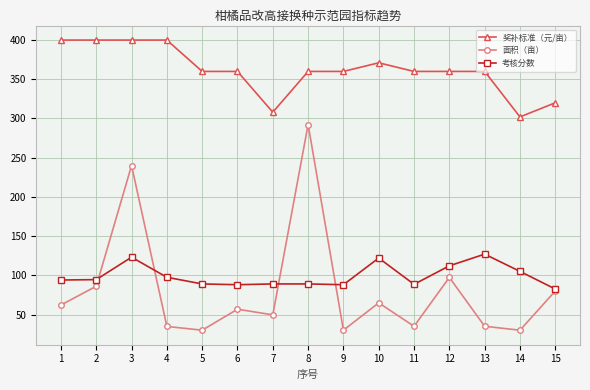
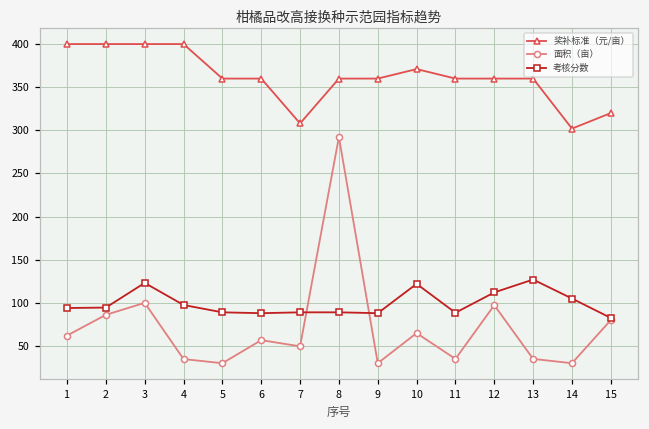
  {
    "奖补标准（元/亩）": {
      "1": 400,
      "2": 400,
      "3": 400,
      "4": 400,
      "5": 360,
      "6": 360,
      "7": 310,
      "8": 360,
      "9": 360,
      "10": 370,
      "11": 360,
      "12": 360,
      "14": 300,
      "15": 320
    },
    "面积（亩）": {
      "1": 60,
      "2": 90,
-     "3": 240,
+     "3": 100,
      "4": 30,
      "5": 30,
      "6": 60,
      "7": 50,
      "8": 290,
      "9": 30,
      "10": 60,
      "11": 40,
      "12": 100,
      "13": 40,
      "14": 30
    },
    "考核分数": {
      "1": 90,
      "2": 90,
      "3": 120,
      "4": 100,
      "5": 90,
      "6": 90,
      "7": 90,
      "8": 90,
      "9": 90,
      "10": 120,
      "11": 90,
      "12": 110,
      "13": 130,
      "14": 110
    }
  }
